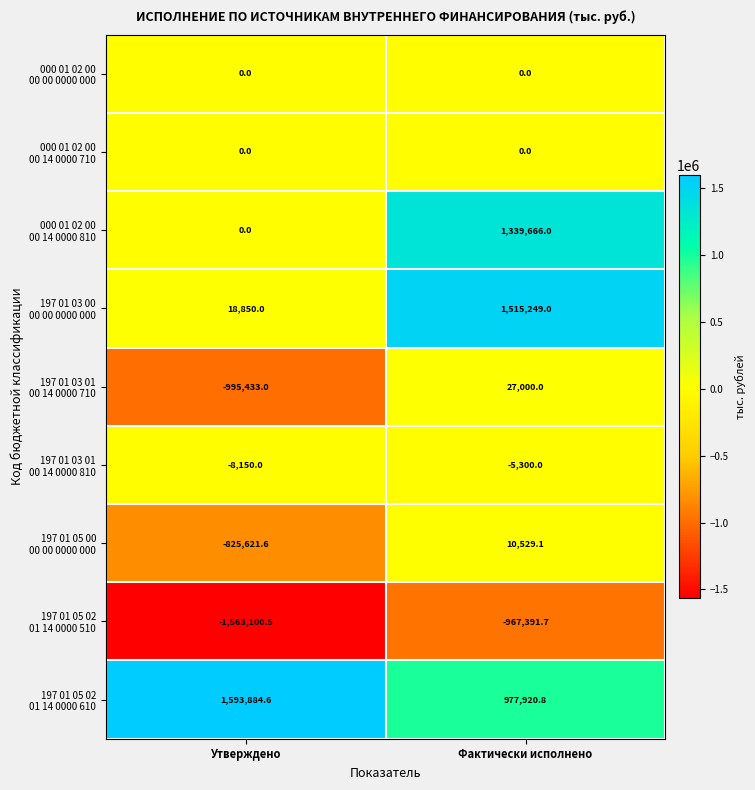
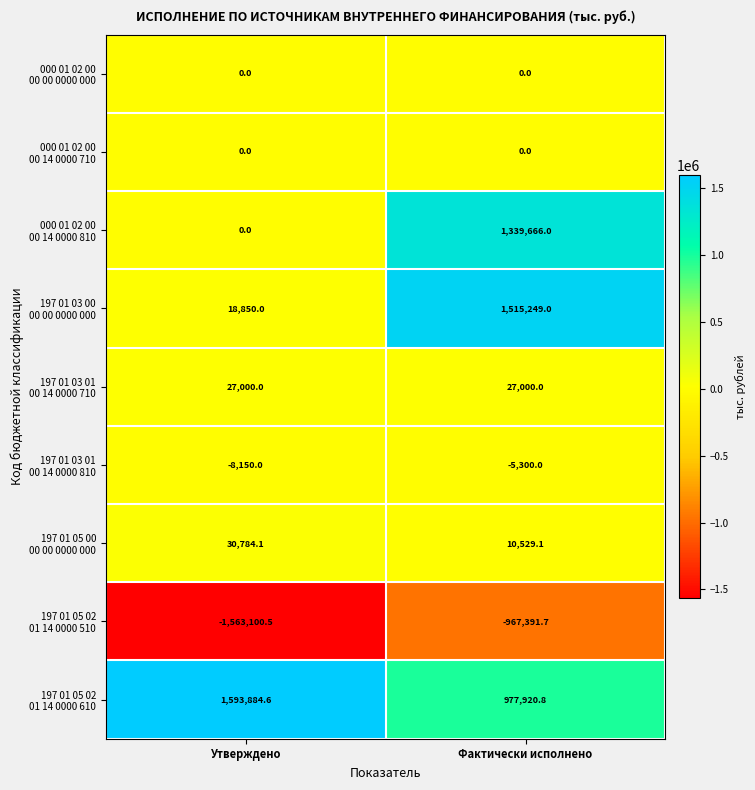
  {
    "000 01 02 00 00 00 0000 000": {
      "Утверждено": "0.0",
      "Фактически исполнено": "0.0"
    },
    "000 01 02 00 00 14 0000 710": {
      "Утверждено": "0.0",
      "Фактически исполнено": "0.0"
    },
    "000 01 02 00 00 14 0000 810": {
      "Утверждено": "0.0",
      "Фактически исполнено": "1,339,666.0"
    },
    "197 01 03 00 00 00 0000 000": {
      "Утверждено": "18,850.0",
      "Фактически исполнено": "1,515,249.0"
    },
    "197 01 03 01 00 14 0000 710": {
-     "Утверждено": "-995,433.0",
+     "Утверждено": "27,000.0",
      "Фактически исполнено": "27,000.0"
    },
    "197 01 03 01 00 14 0000 810": {
      "Утверждено": "-8,150.0",
      "Фактически исполнено": "-5,300.0"
    },
    "197 01 05 00 00 00 0000 000": {
-     "Утверждено": "-825,621.6",
+     "Утверждено": "30,784.1",
      "Фактически исполнено": "10,529.1"
    },
    "197 01 05 02 01 14 0000 510": {
      "Утверждено": "-1,563,100.5",
      "Фактически исполнено": "-967,391.7"
    },
    "197 01 05 02 01 14 0000 610": {
      "Утверждено": "1,593,884.6",
      "Фактически исполнено": "977,920.8"
    }
  }
